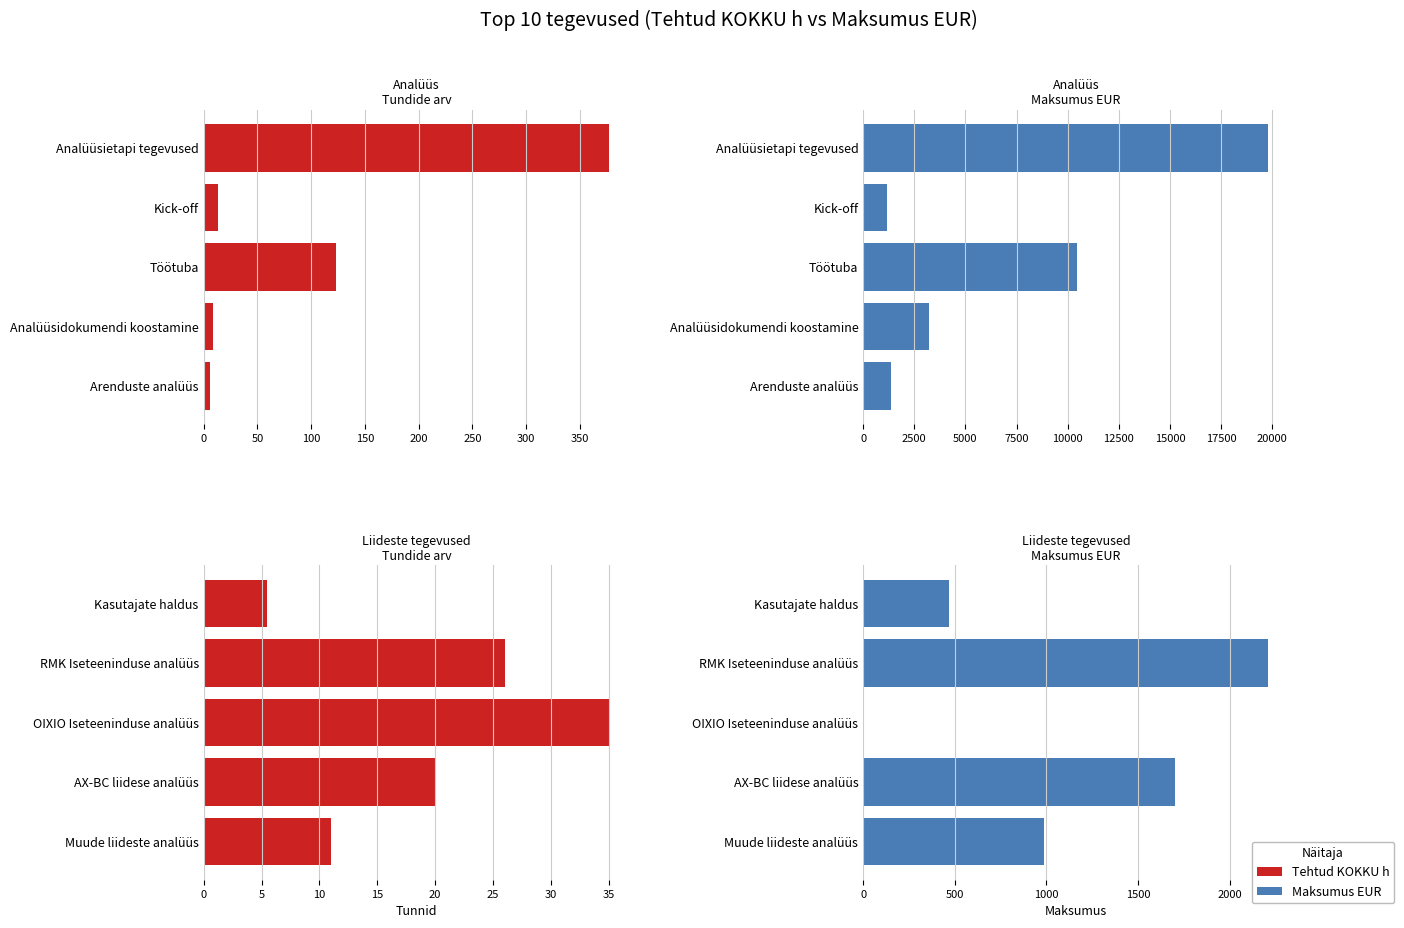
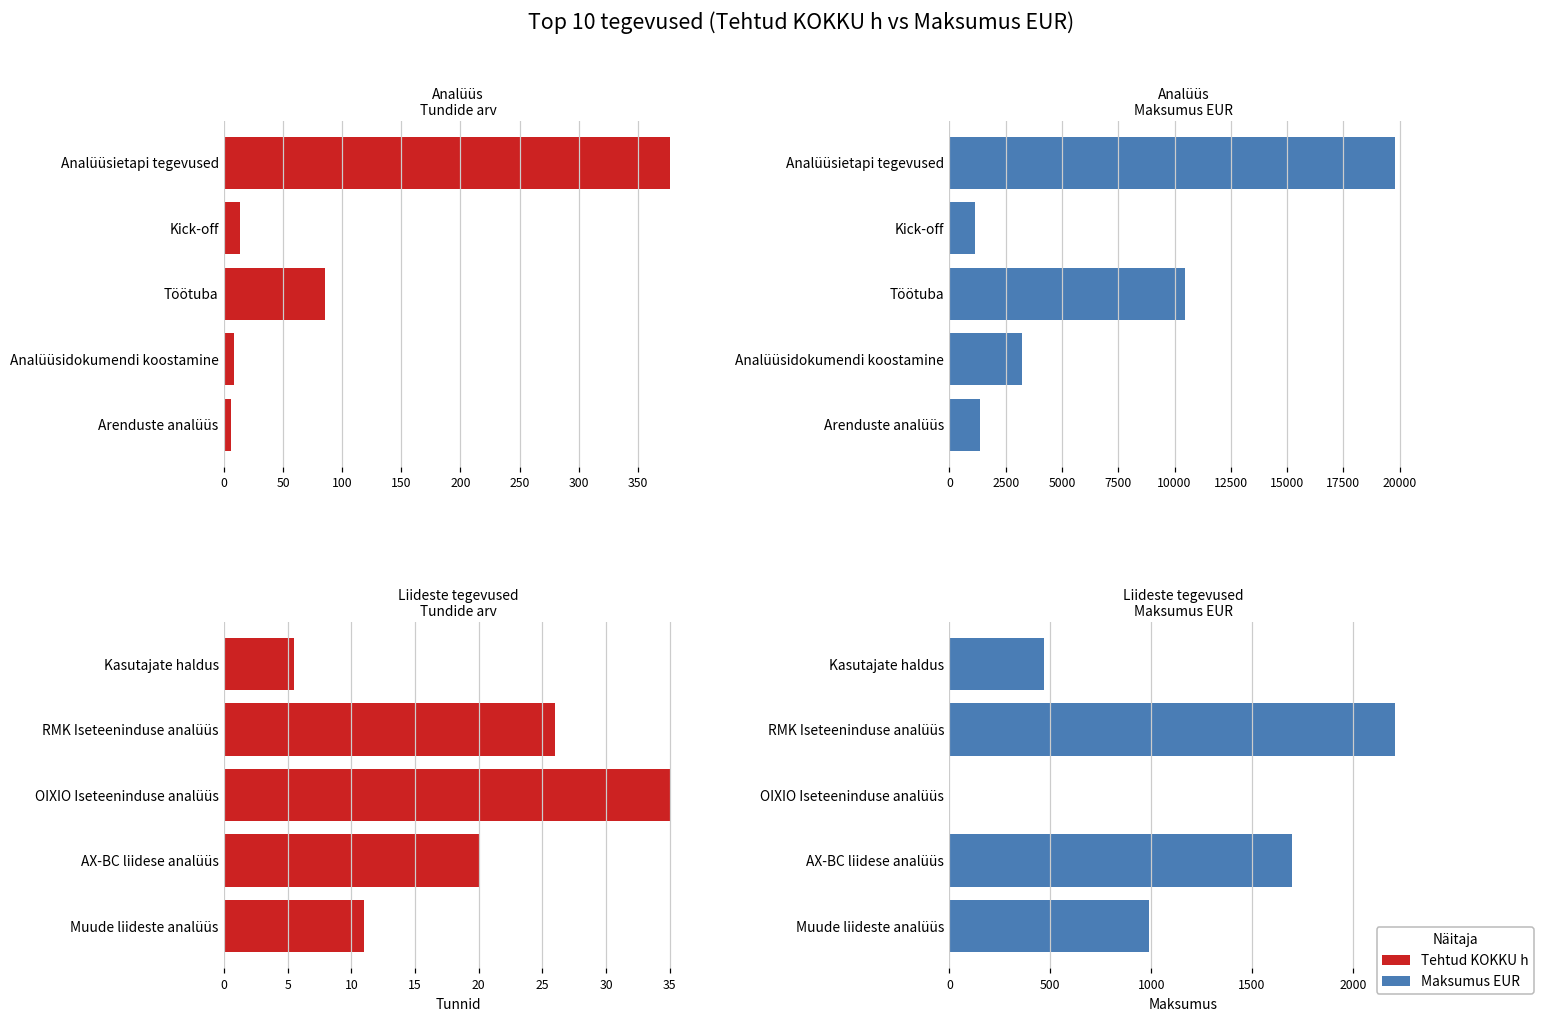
  {
    "Analüüs Tundide arv": {
      "Analüüsietapi tegevused": 377,
      "Kick-off": 14,
-     "Töötuba": 123,
+     "Töötuba": 85,
      "Analüüsidokumendi koostamine": 9,
      "Arenduste analüüs": 6
    },
    "Analüüs Maksumus EUR": {
      "Analüüsietapi tegevused": 19800,
      "Kick-off": 1100,
      "Töötuba": 10500,
      "Analüüsidokumendi koostamine": 3200,
      "Arenduste analüüs": 1300
    },
    "Liideste tegevused Tundide arv": {
      "Kasutajate haldus": 5.5,
      "RMK Iseteeninduse analüüs": 26.0,
      "OIXIO Iseteeninduse analüüs": 35.0,
      "AX-BC liidese analüüs": 20.0,
      "Muude liideste analüüs": 11.0
    },
    "Liideste tegevused Maksumus EUR": {
      "Kasutajate haldus": 470,
      "RMK Iseteeninduse analüüs": 2210,
      "OIXIO Iseteeninduse analüüs": 0,
      "AX-BC liidese analüüs": 1700,
      "Muude liideste analüüs": 990
    }
  }
